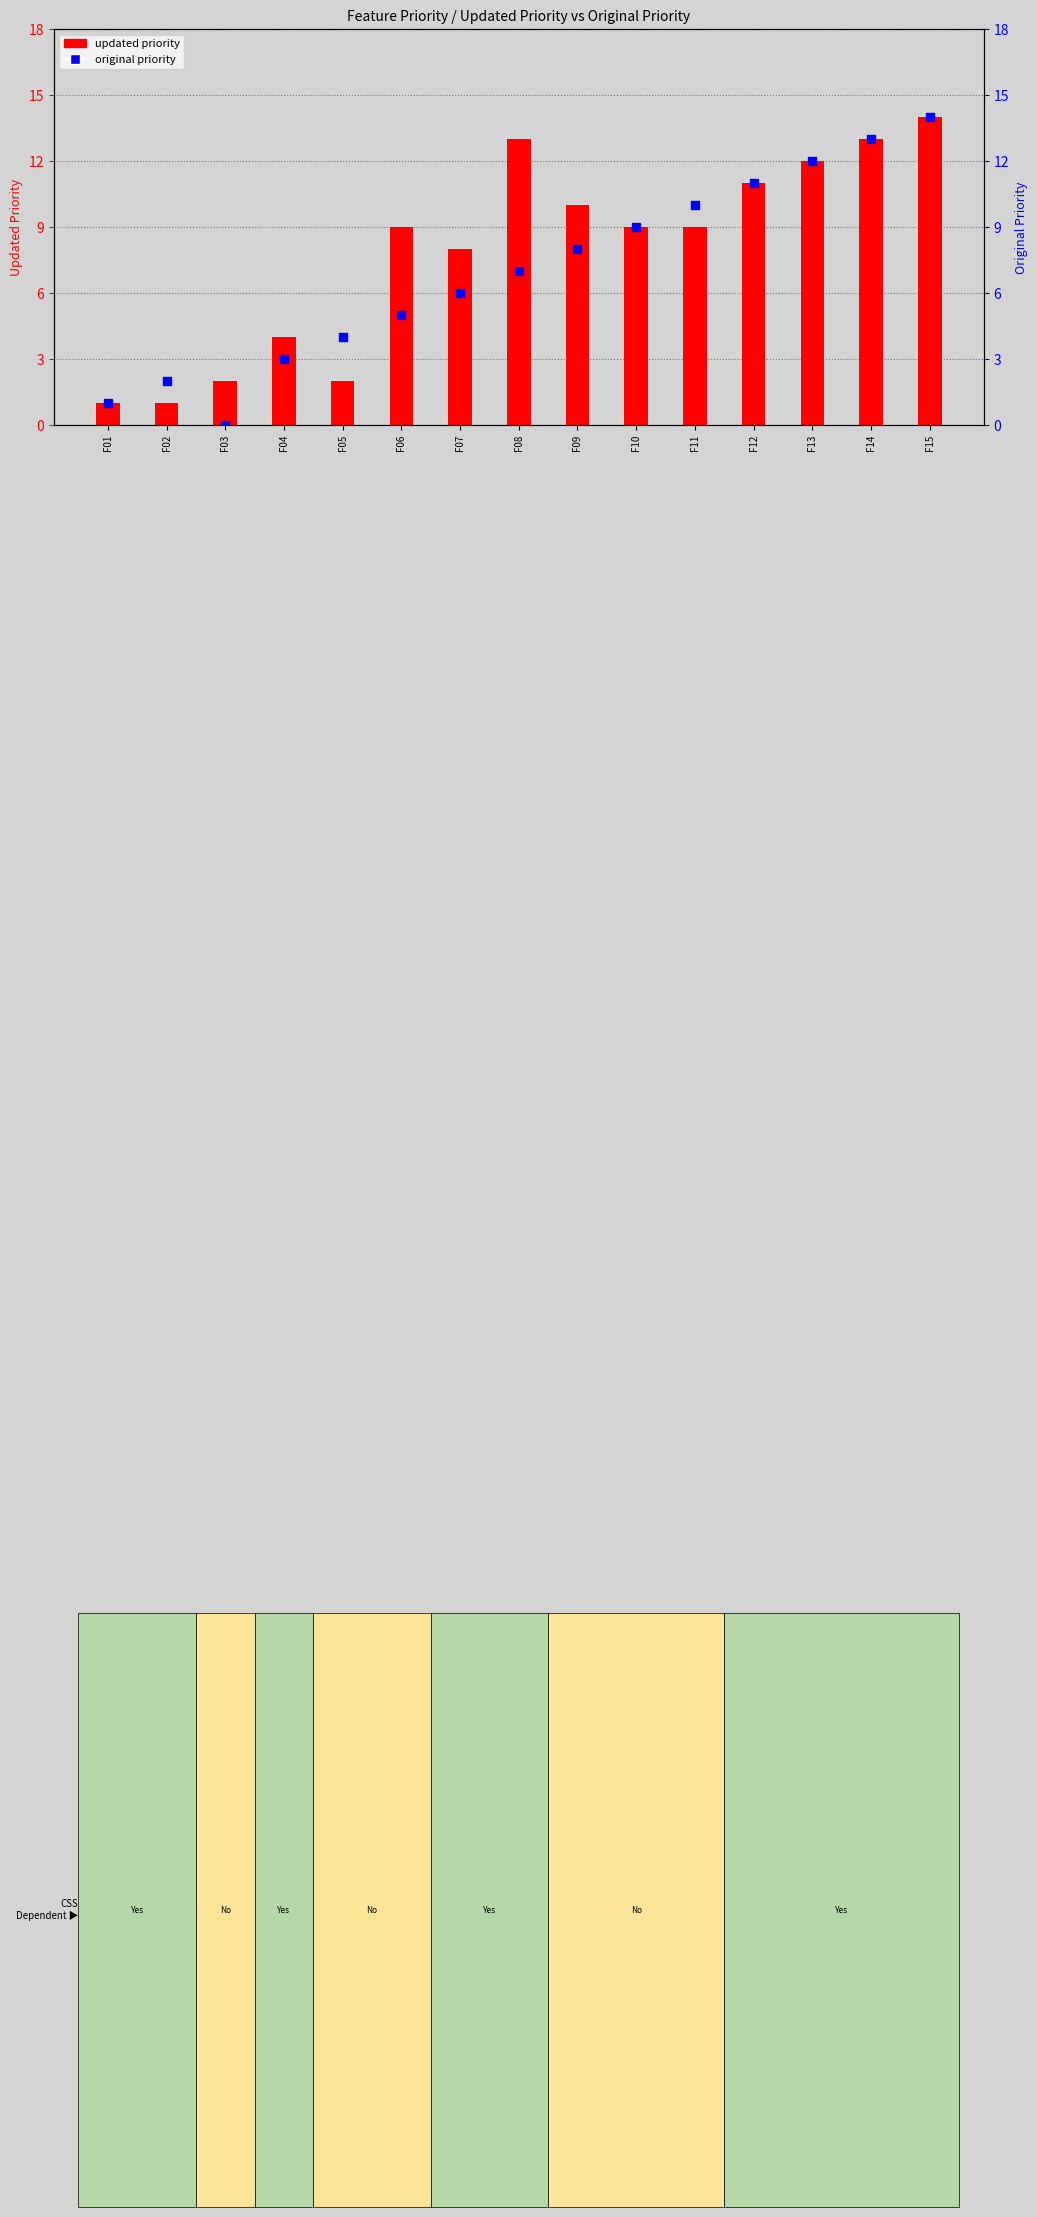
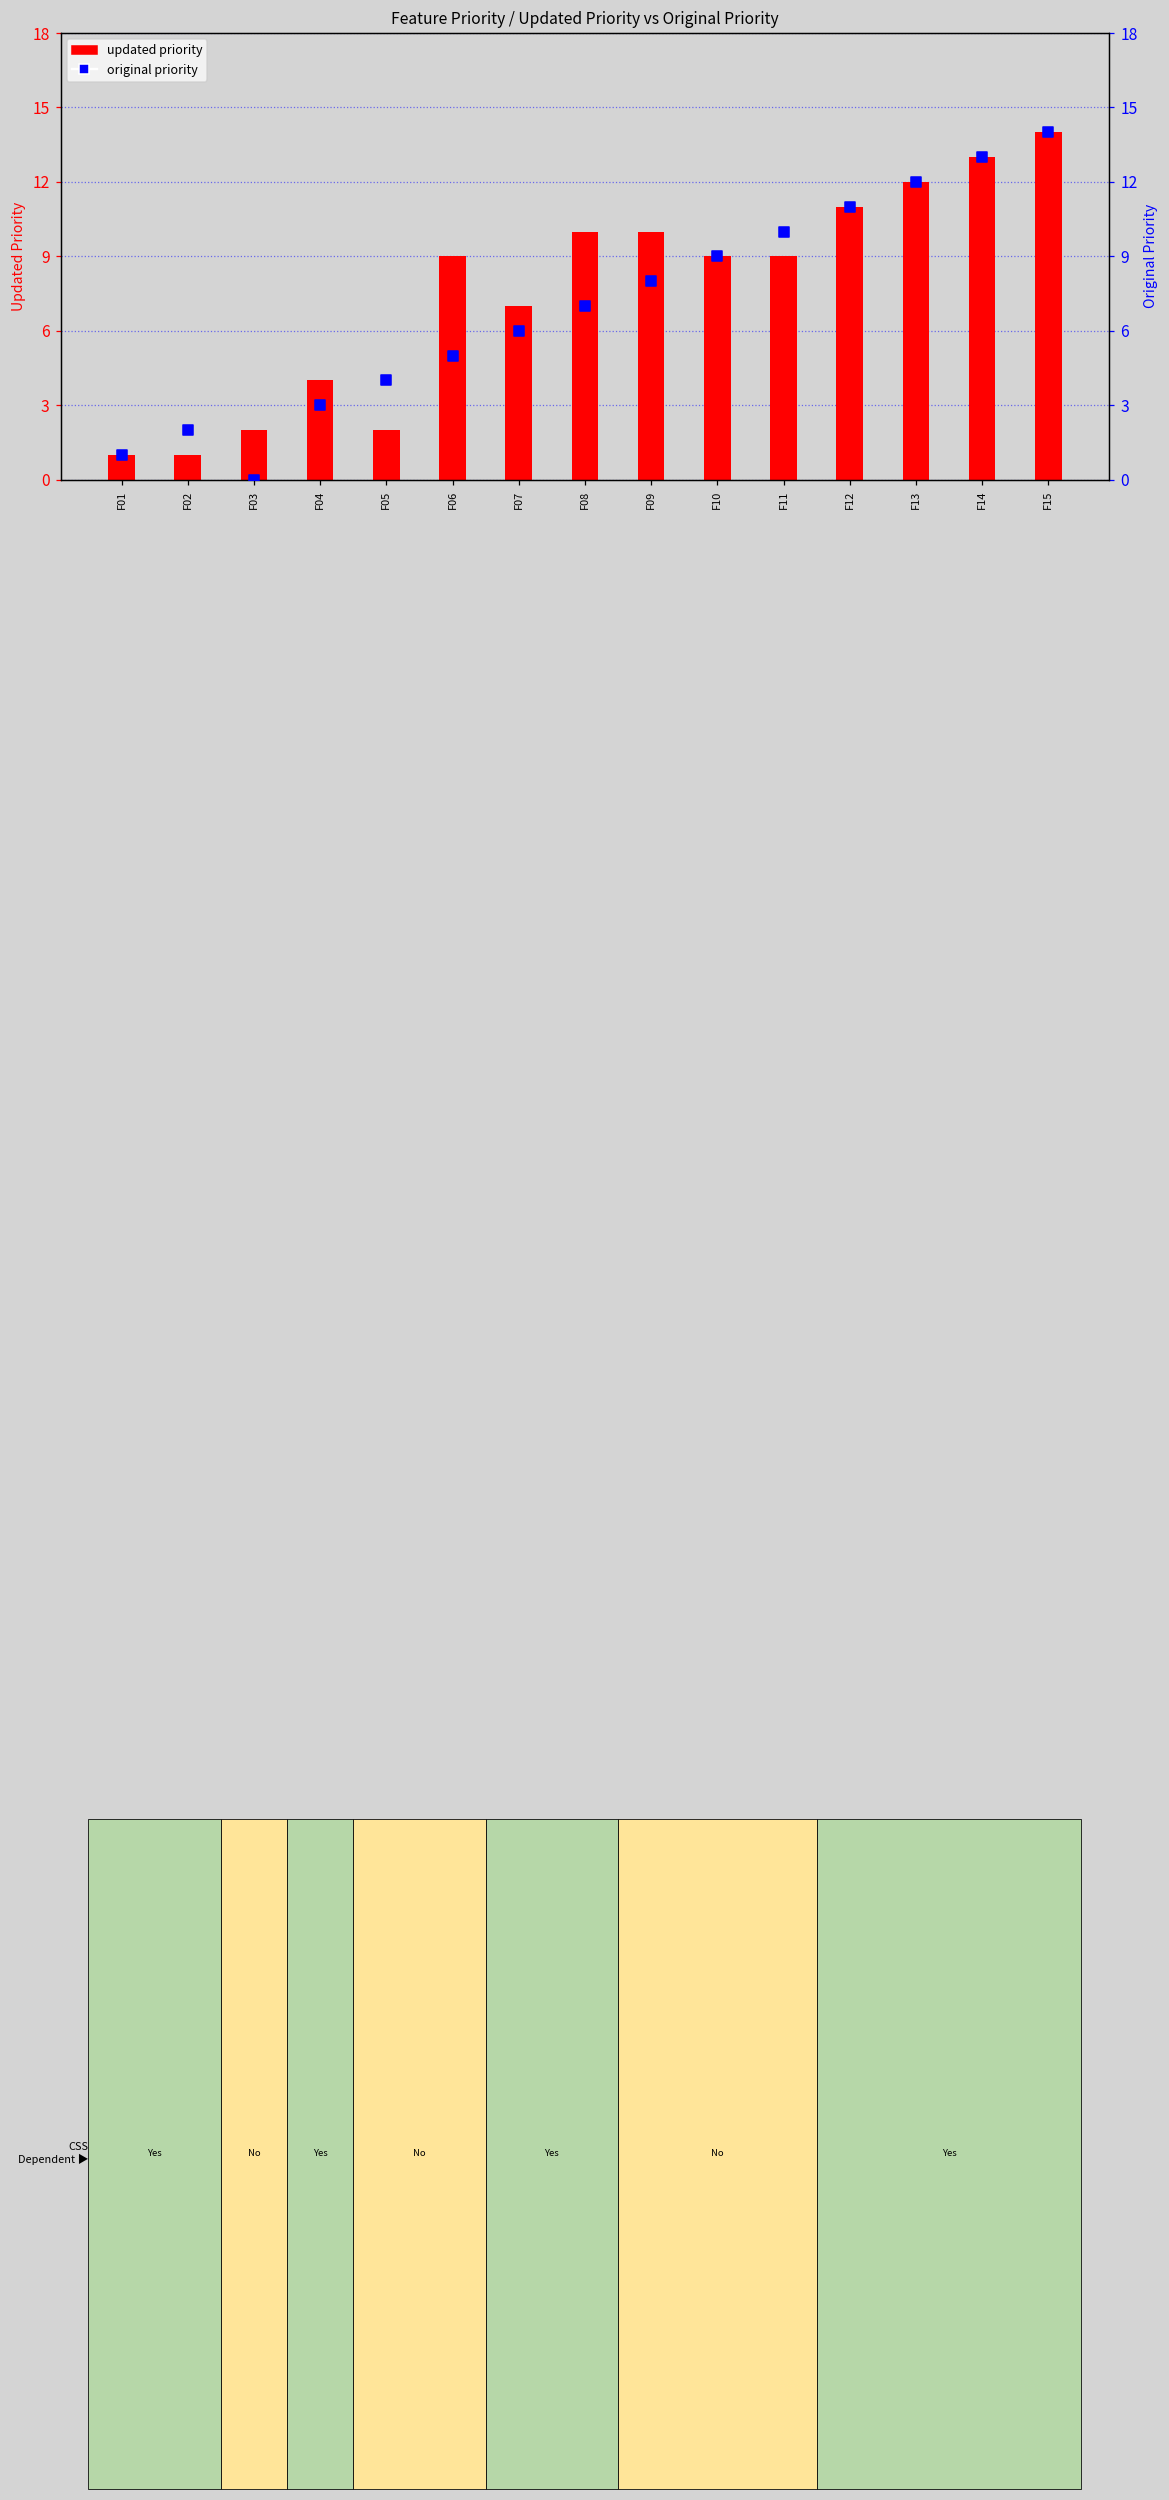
  {
    "updated priority": {
      "F01": 1,
      "F02": 1,
      "F03": 2,
      "F04": 4,
      "F05": 2,
      "F06": 9,
-     "F07": 8,
-     "F08": 13,
+     "F07": 7,
+     "F08": 10,
      "F09": 10,
      "F10": 9,
      "F11": 9,
      "F12": 11,
      "F13": 12,
      "F14": 13,
      "F15": 14
    }
  }
